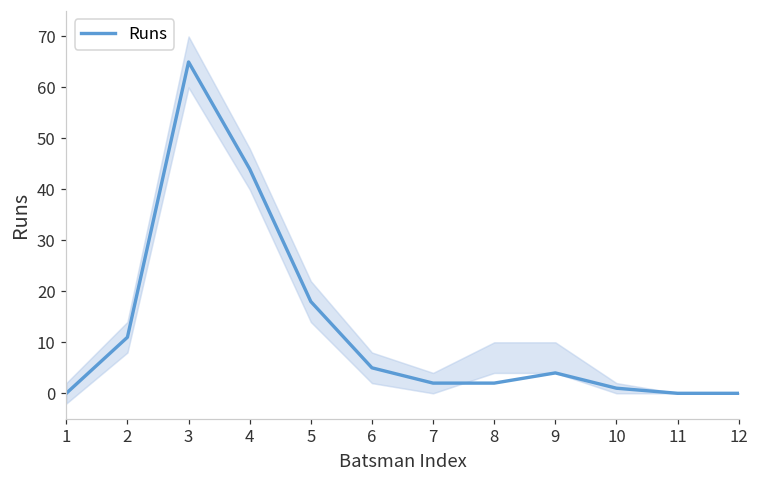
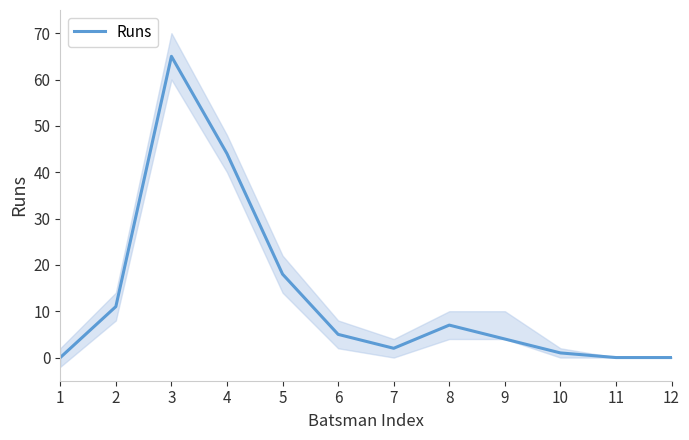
  {
    "Runs": {
      "1": 0,
      "2": 11,
      "3": 65,
      "4": 44,
      "5": 18,
      "6": 5,
      "7": 2,
-     "8": 2,
+     "8": 7,
      "9": 4,
      "10": 1
    }
  }
